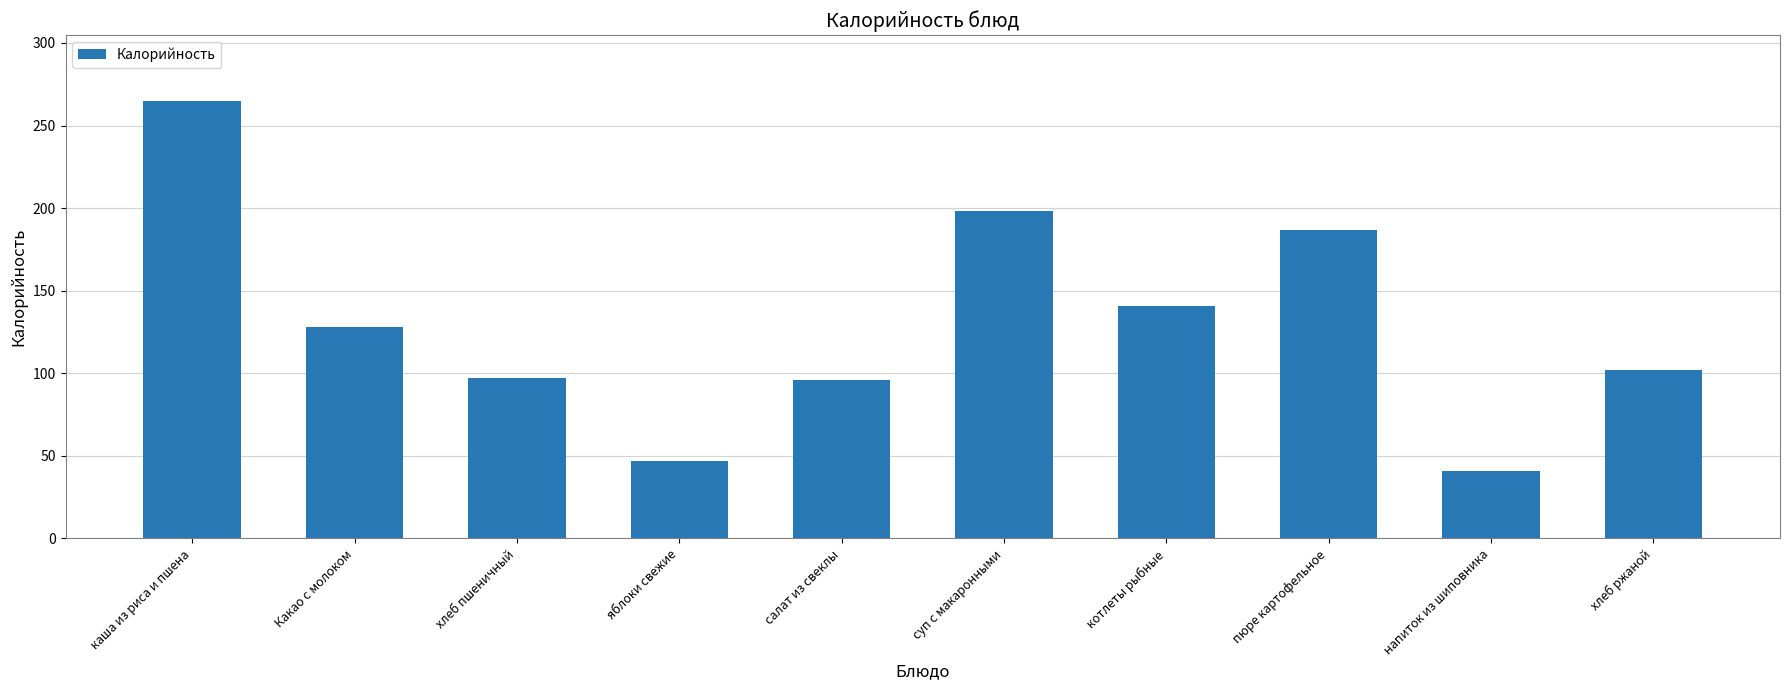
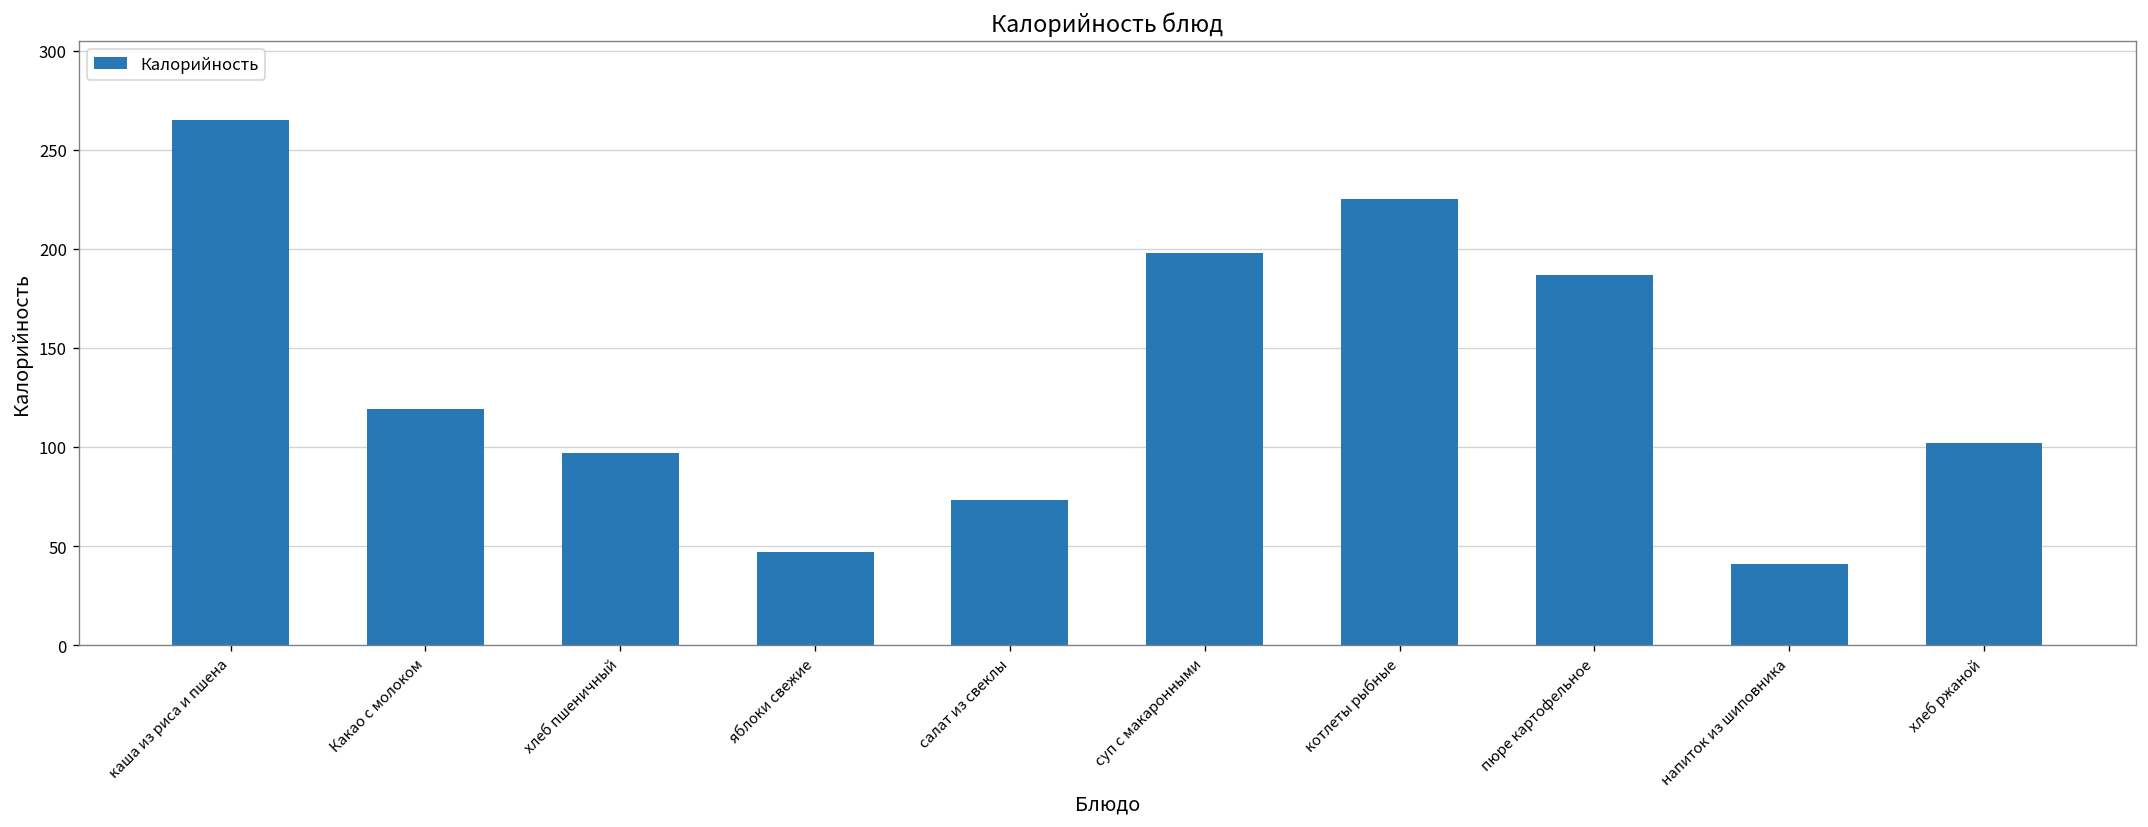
  {
    "каша из риса и пшена": 265,
-   "Какао с молоком": 128,
+   "Какао с молоком": 119,
    "хлеб пшеничный": 97,
    "яблоки свежие": 47,
-   "салат из свеклы": 96,
+   "салат из свеклы": 73,
    "суп с макаронными": 198,
-   "котлеты рыбные": 141,
+   "котлеты рыбные": 225,
    "пюре картофельное": 187,
    "напиток из шиповника": 41,
    "хлеб ржаной": 102
  }
